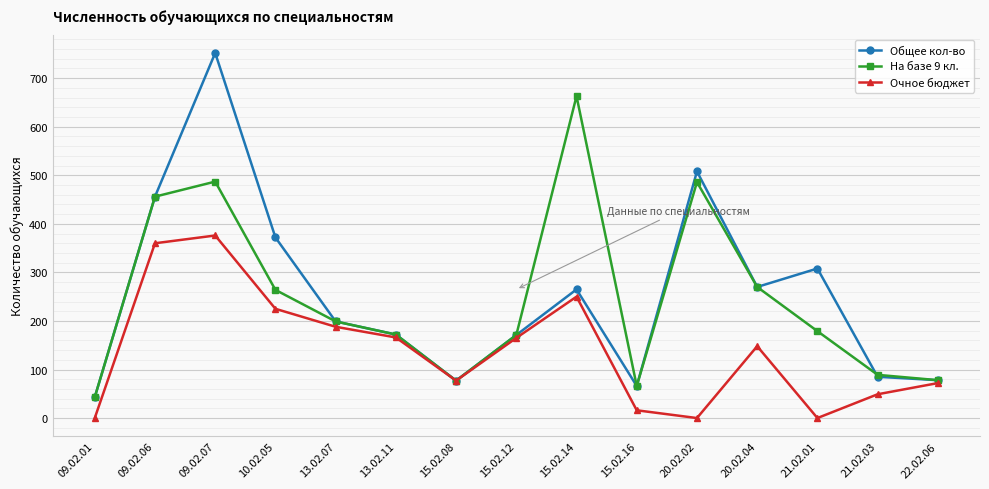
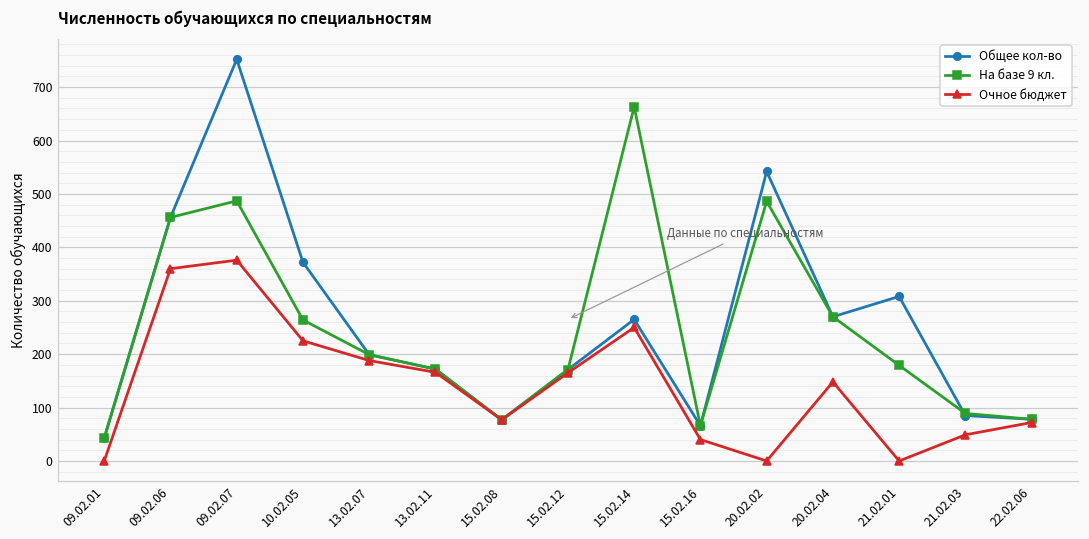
  {
    "Общее кол-во": {
      "09.02.07": 750,
      "10.02.05": 370,
      "15.02.14": 270,
-     "20.02.02": 510,
+     "20.02.02": 540,
      "21.02.01": 310
    },
    "На базе 9 кл.": {
      "09.02.07": 490,
      "10.02.05": 260,
      "15.02.14": 660,
      "20.02.02": 490,
      "21.02.01": 180
    },
    "Очное бюджет": {
      "09.02.01": 0,
      "09.02.06": 360,
      "09.02.07": 380,
      "10.02.05": 230,
      "13.02.07": 190,
      "13.02.11": 170,
      "15.02.12": 170,
      "15.02.14": 250,
-     "15.02.16": 20,
+     "15.02.16": 40,
      "20.02.02": 0,
      "20.02.04": 150,
      "21.02.01": 0,
      "21.02.03": 50,
      "22.02.06": 70
    }
  }
